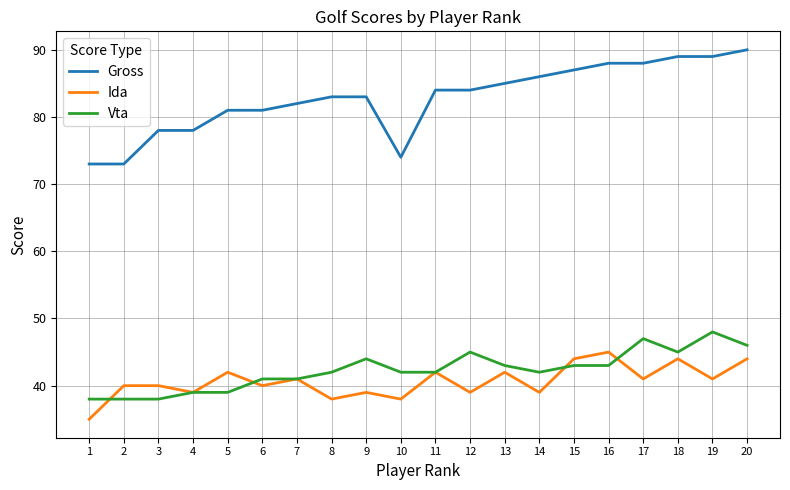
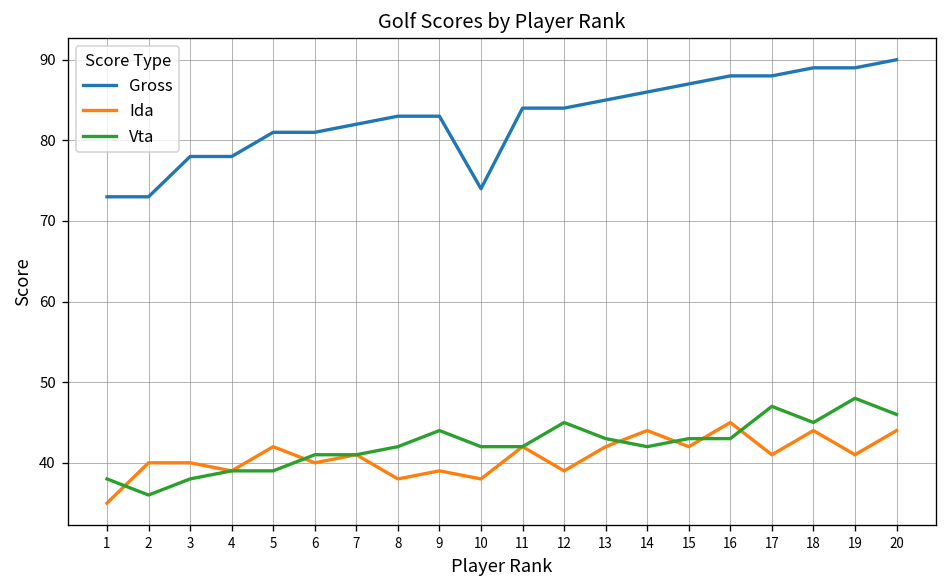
  {
    "Gross": {
      "1": 73,
      "2": 73,
      "3": 78,
      "4": 78,
      "5": 81,
      "6": 81,
      "7": 82,
      "8": 83,
      "9": 83,
      "10": 74,
      "11": 84,
      "12": 84,
      "13": 85,
      "14": 86,
      "15": 87,
      "16": 88,
      "17": 88,
      "18": 89,
      "19": 89,
      "20": 90
    },
    "Ida": {
      "1": 35,
      "2": 40,
      "3": 40,
      "5": 42,
      "6": 40,
      "8": 38,
      "9": 39,
      "10": 38,
      "12": 39,
      "13": 42,
-     "14": 39,
-     "15": 44,
+     "14": 44,
+     "15": 42,
      "16": 45,
      "17": 41,
      "18": 44,
      "19": 41,
      "20": 44
    },
    "Vta": {
      "1": 38,
-     "2": 38,
+     "2": 36,
      "3": 38,
      "5": 39,
      "6": 41,
      "8": 42,
      "9": 44,
      "10": 42,
      "12": 45,
      "13": 43,
      "14": 42,
      "15": 43,
      "16": 43,
      "17": 47,
      "18": 45,
      "19": 48,
      "20": 46
    }
  }
